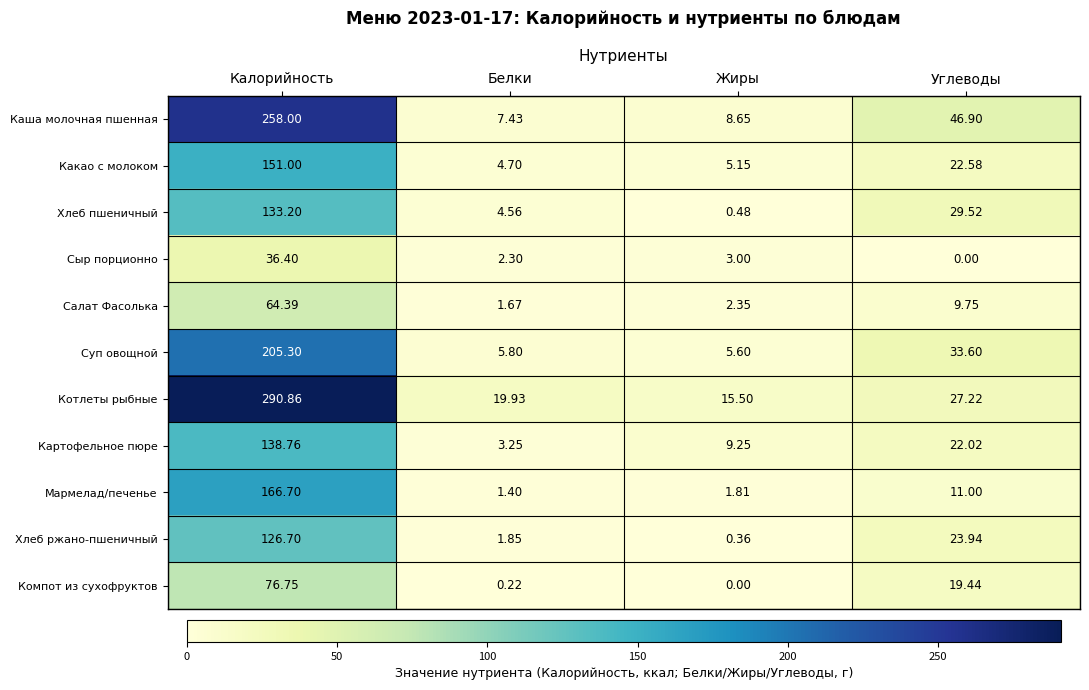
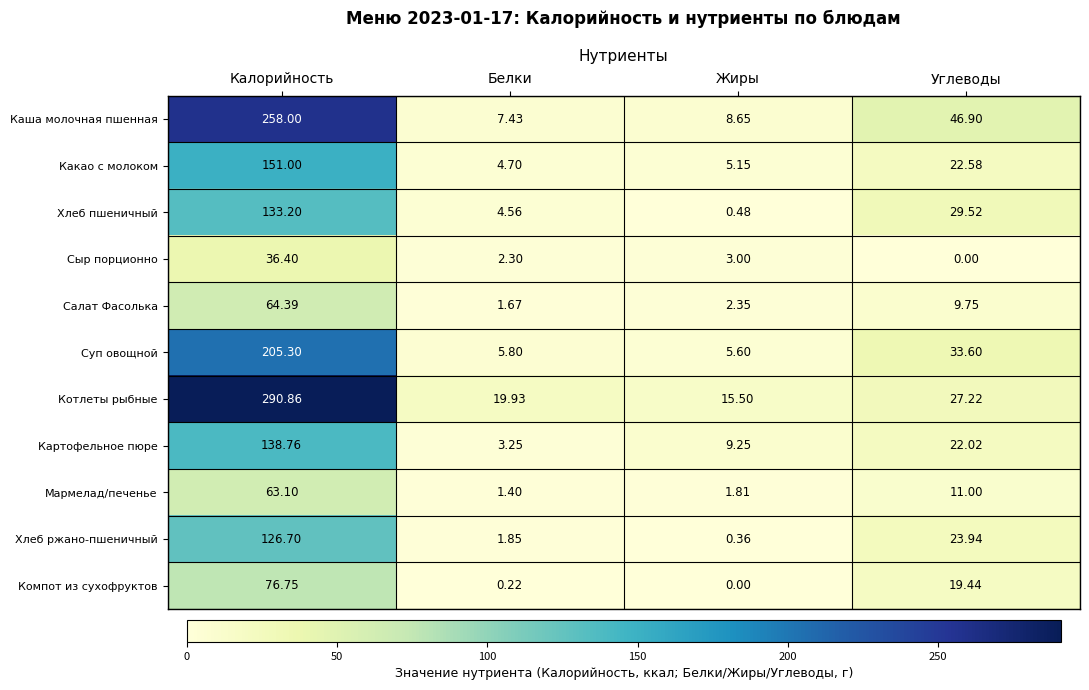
  {
    "Каша молочная пшенная": {
      "Калорийность": 258.00,
      "Белки": 7.43,
      "Жиры": 8.65,
      "Углеводы": 46.90
    },
    "Какао с молоком": {
      "Калорийность": 151.00,
      "Белки": 4.70,
      "Жиры": 5.15,
      "Углеводы": 22.58
    },
    "Хлеб пшеничный": {
      "Калорийность": 133.20,
      "Белки": 4.56,
      "Жиры": 0.48,
      "Углеводы": 29.52
    },
    "Сыр порционно": {
      "Калорийность": 36.40,
      "Белки": 2.30,
      "Жиры": 3.00,
      "Углеводы": 0.00
    },
    "Салат Фасолька": {
      "Калорийность": 64.39,
      "Белки": 1.67,
      "Жиры": 2.35,
      "Углеводы": 9.75
    },
    "Суп овощной": {
      "Калорийность": 205.30,
      "Белки": 5.80,
      "Жиры": 5.60,
      "Углеводы": 33.60
    },
    "Котлеты рыбные": {
      "Калорийность": 290.86,
      "Белки": 19.93,
      "Жиры": 15.50,
      "Углеводы": 27.22
    },
    "Картофельное пюре": {
      "Калорийность": 138.76,
      "Белки": 3.25,
      "Жиры": 9.25,
      "Углеводы": 22.02
    },
    "Мармелад/печенье": {
-     "Калорийность": 166.70,
+     "Калорийность": 63.10,
      "Белки": 1.40,
      "Жиры": 1.81,
      "Углеводы": 11.00
    },
    "Хлеб ржано-пшеничный": {
      "Калорийность": 126.70,
      "Белки": 1.85,
      "Жиры": 0.36,
      "Углеводы": 23.94
    },
    "Компот из сухофруктов": {
      "Калорийность": 76.75,
      "Белки": 0.22,
      "Жиры": 0.00,
      "Углеводы": 19.44
    }
  }
